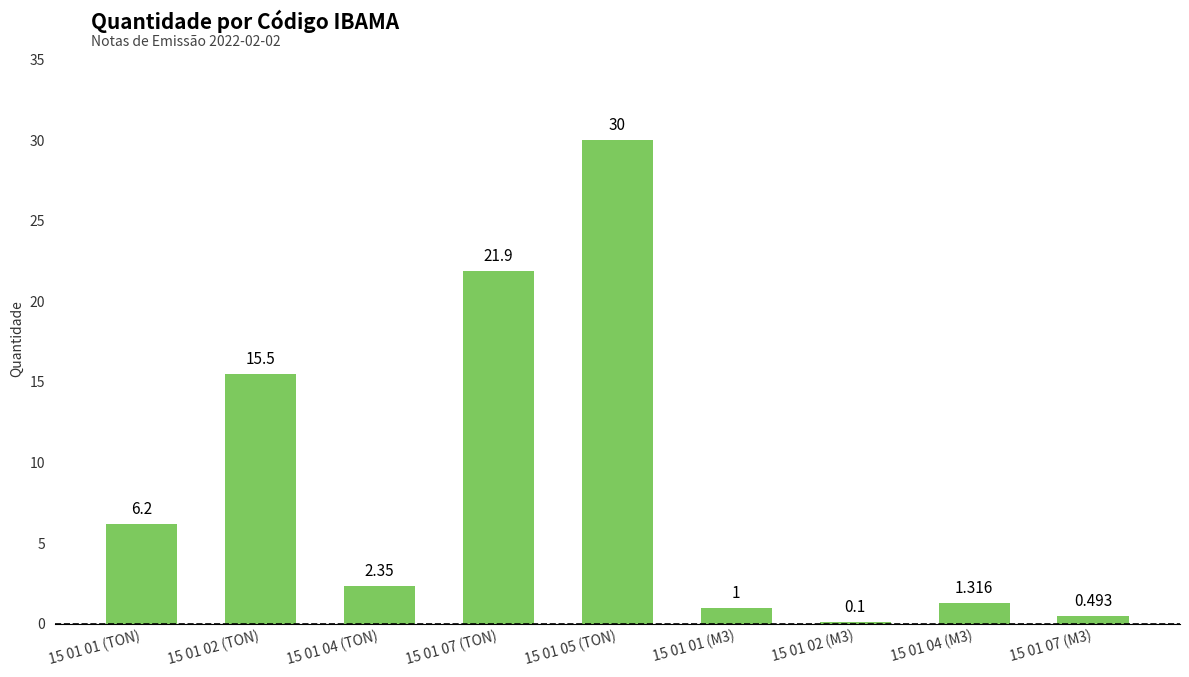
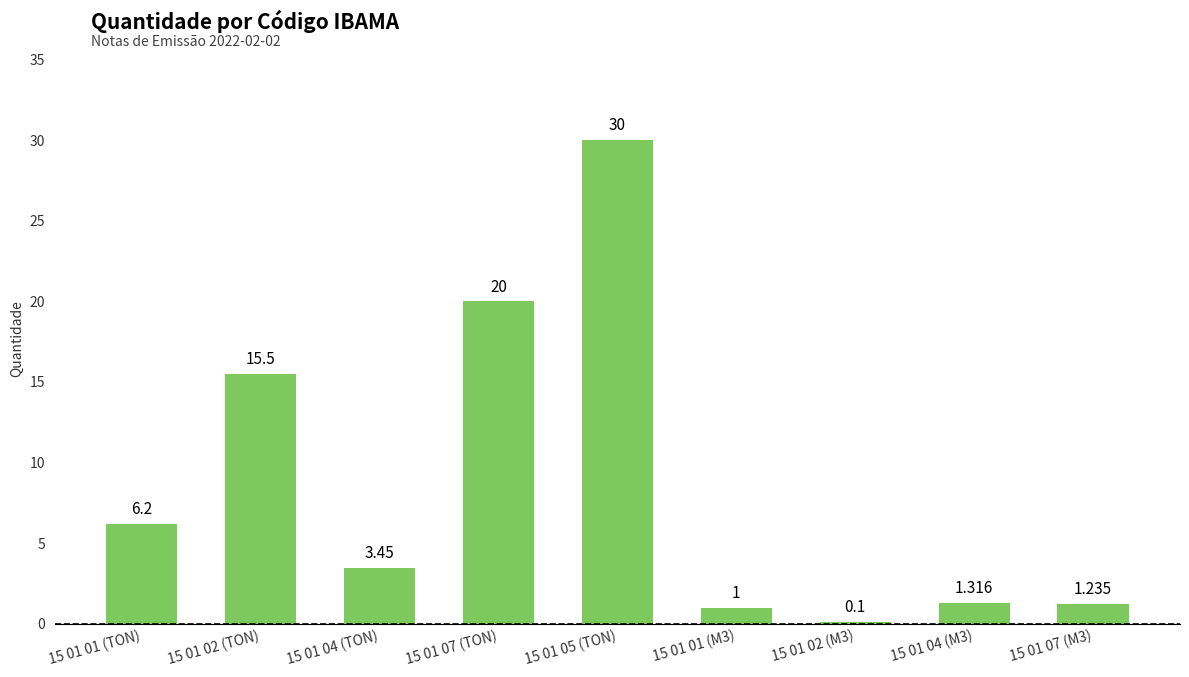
  {
    "15 01 01 (TON)": 6.2,
    "15 01 02 (TON)": 15.5,
-   "15 01 04 (TON)": 2.35,
-   "15 01 07 (TON)": 21.9,
+   "15 01 04 (TON)": 3.45,
+   "15 01 07 (TON)": 20,
    "15 01 05 (TON)": 30,
    "15 01 01 (M3)": 1,
    "15 01 02 (M3)": 0.1,
    "15 01 04 (M3)": 1.316,
-   "15 01 07 (M3)": 0.493
+   "15 01 07 (M3)": 1.235
  }
